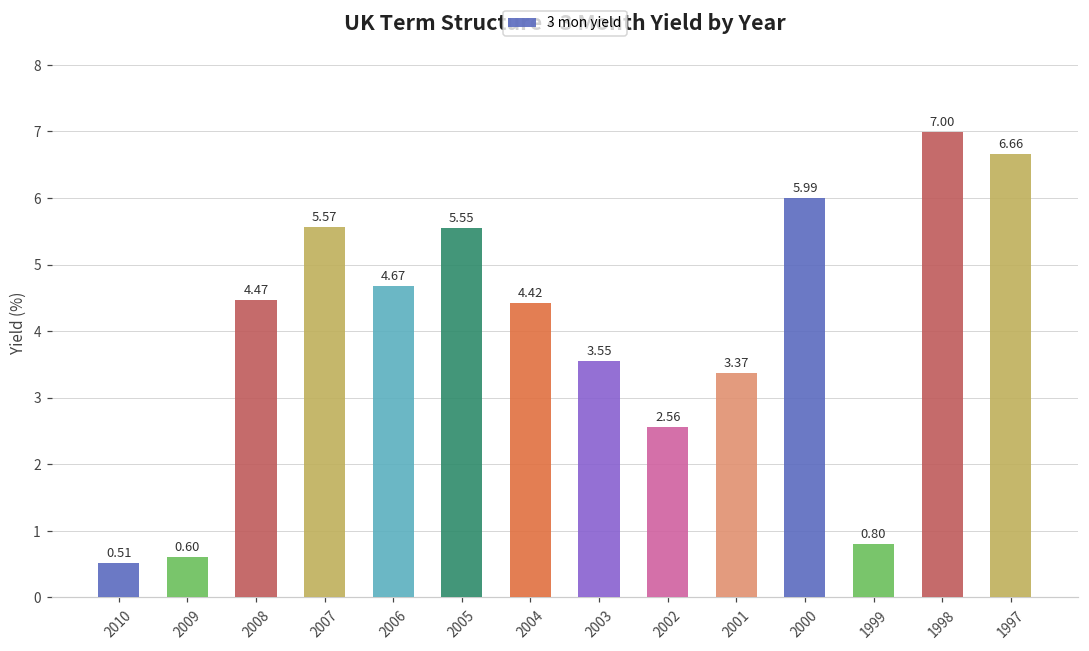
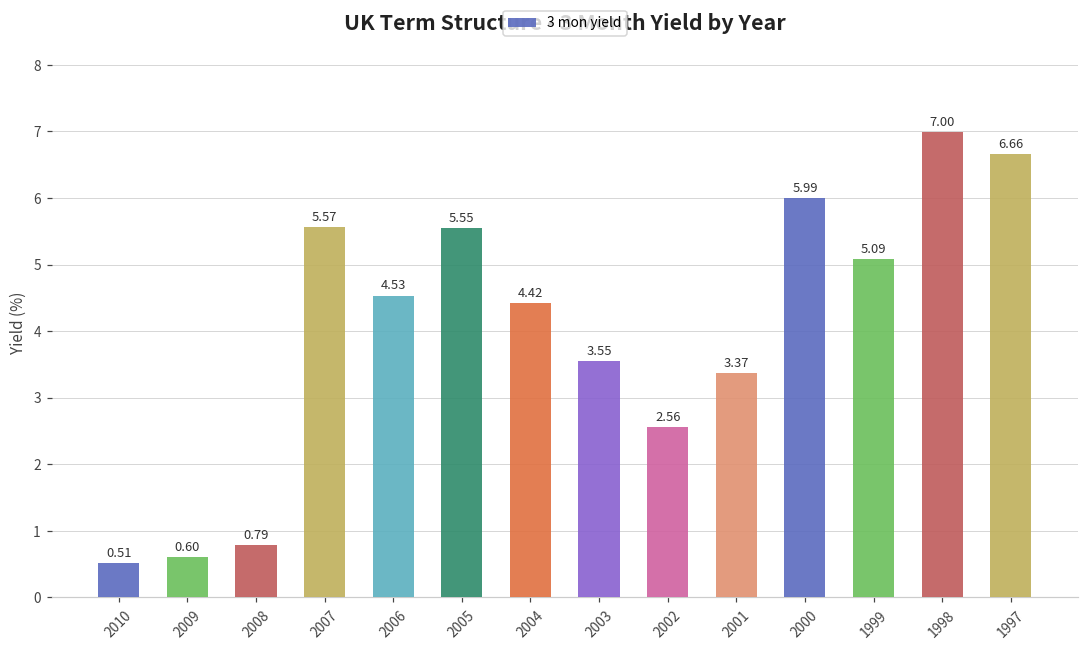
  {
    "2010": 0.51,
    "2009": 0.60,
-   "2008": 4.47,
+   "2008": 0.79,
    "2007": 5.57,
-   "2006": 4.67,
+   "2006": 4.53,
    "2005": 5.55,
    "2004": 4.42,
    "2003": 3.55,
    "2002": 2.56,
    "2001": 3.37,
    "2000": 5.99,
-   "1999": 0.80,
+   "1999": 5.09,
    "1998": 7.00,
    "1997": 6.66
  }
